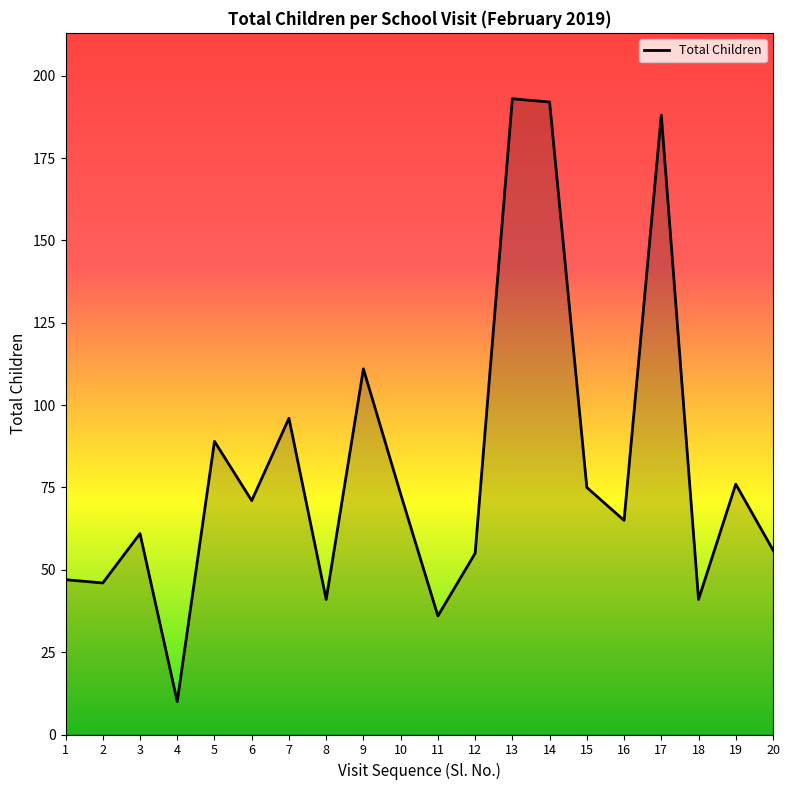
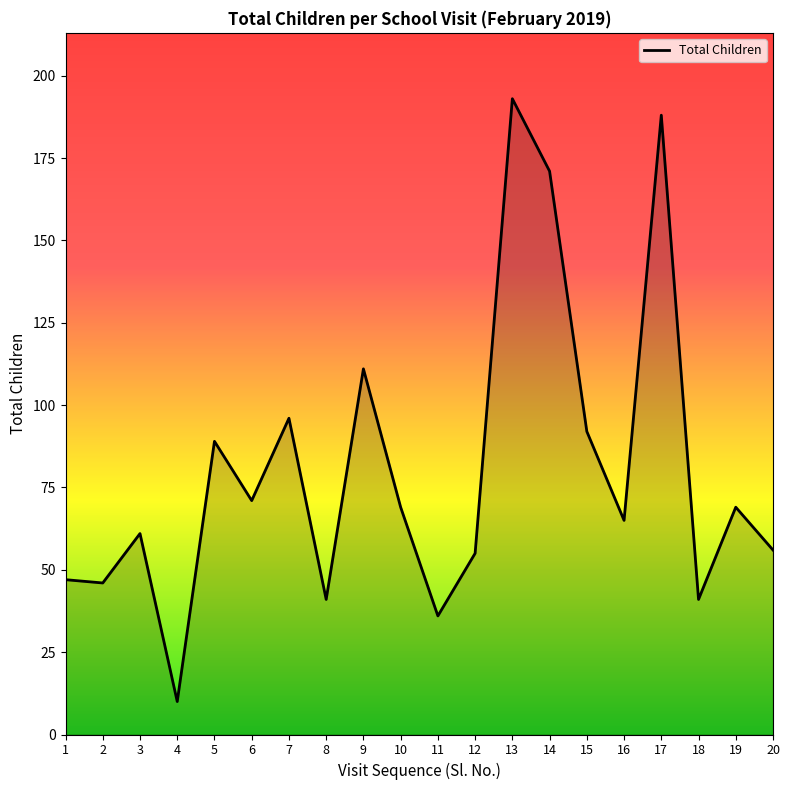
  {
    "1": 47,
    "2": 46,
    "3": 61,
    "4": 10,
    "5": 89,
    "6": 71,
    "7": 96,
    "8": 41,
    "9": 111,
-   "10": 73,
+   "10": 69,
    "11": 36,
    "12": 55,
    "13": 193,
-   "14": 192,
-   "15": 75,
+   "14": 171,
+   "15": 92,
    "16": 65,
    "17": 188,
    "18": 41,
-   "19": 76,
+   "19": 69,
    "20": 56
  }
